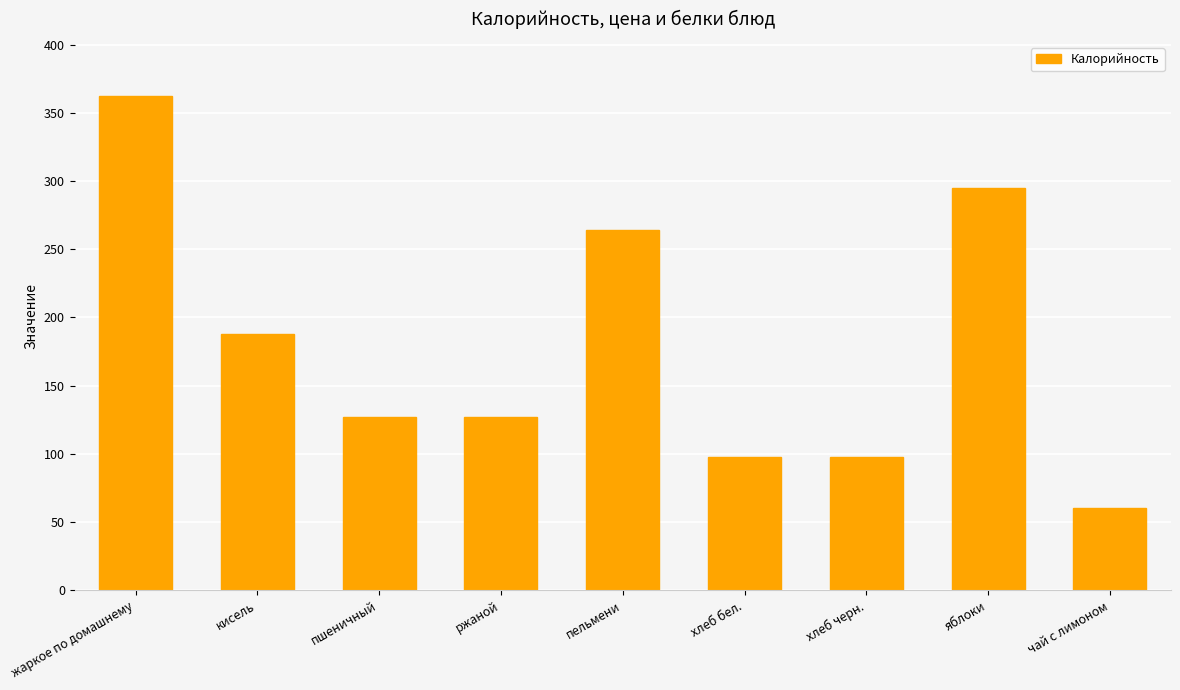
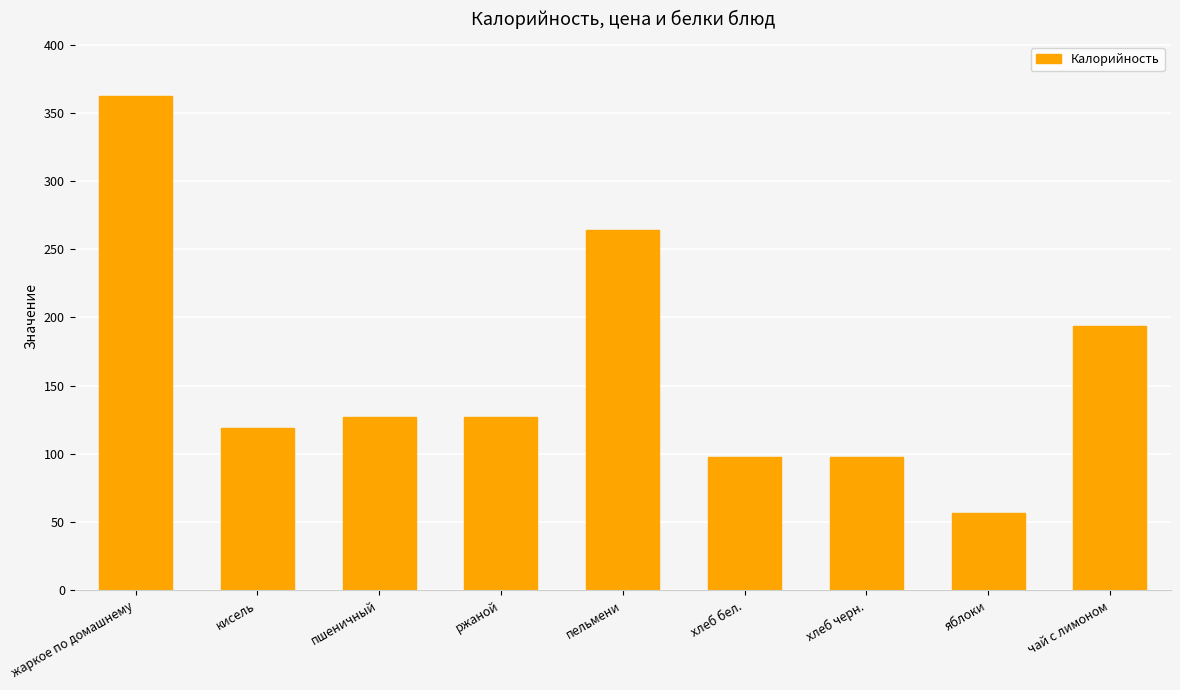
  {
    "жаркое по домашнему": 362,
-   "кисель": 188,
+   "кисель": 119,
    "пшеничный": 127,
    "ржаной": 127,
    "пельмени": 264,
    "хлеб бел.": 98,
    "хлеб черн.": 98,
-   "яблоки": 295,
-   "чай с лимоном": 60
+   "яблоки": 57,
+   "чай с лимоном": 194
  }
